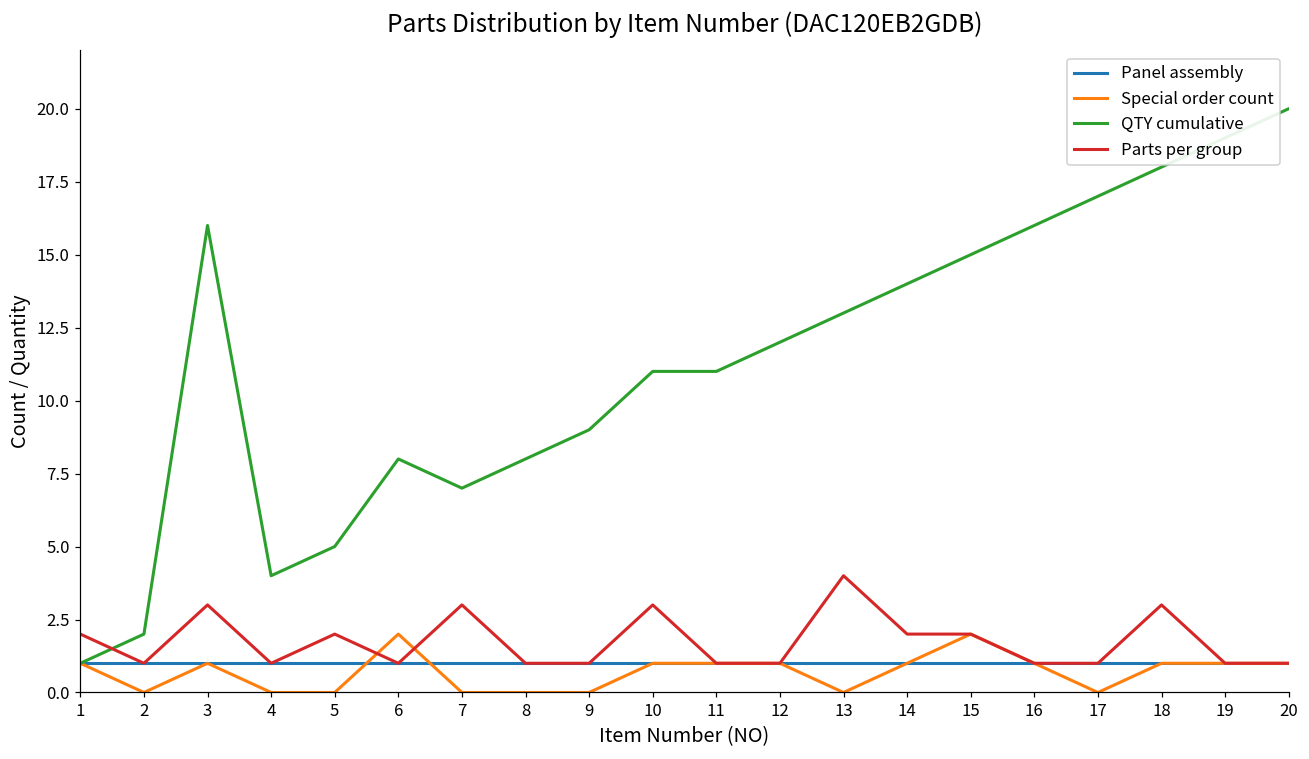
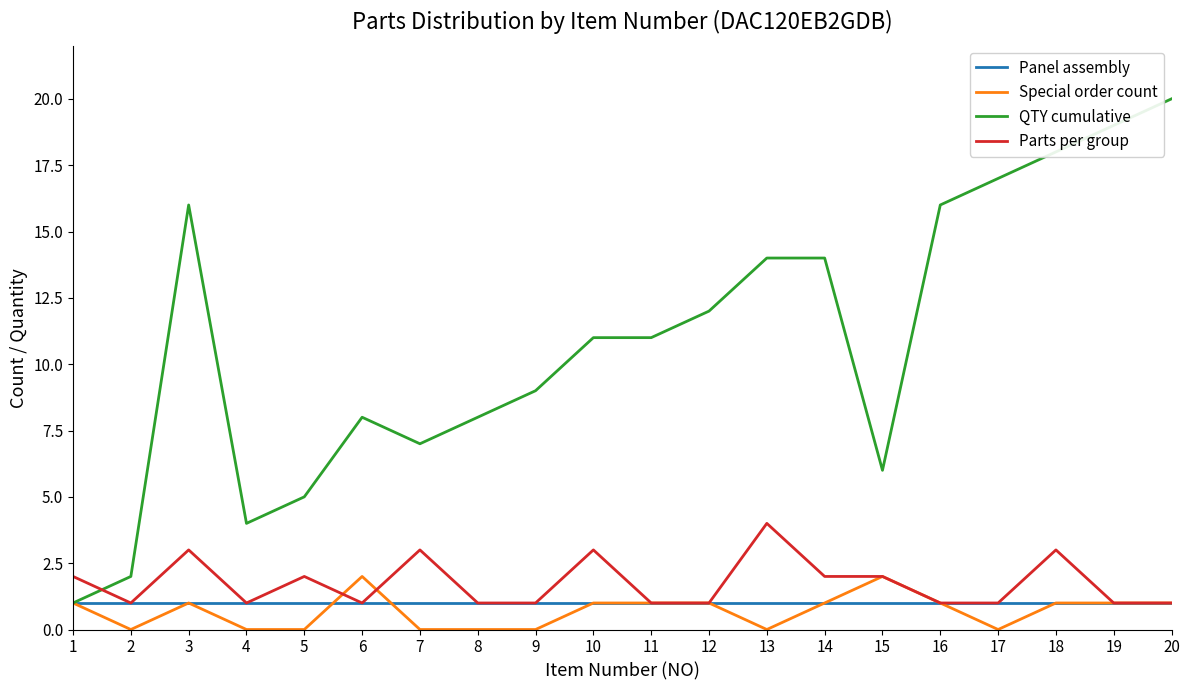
  {
    "Panel assembly": {
      "5": 1,
      "7": 1,
      "13": 1,
      "15": 1
    },
    "Special order count": {
      "2": 0,
      "4": 0,
      "5": 0,
      "6": 2,
      "7": 0,
      "8": 0,
      "9": 0,
      "13": 0,
      "17": 0
    },
    "QTY cumulative": {
      "2": 2,
      "3": 16,
      "4": 4,
      "5": 5,
      "6": 8,
      "7": 7,
      "8": 8,
      "9": 9,
      "10": 11,
      "11": 11,
      "12": 12,
-     "13": 13,
+     "13": 14,
      "14": 14,
-     "15": 15,
+     "15": 6,
      "16": 16,
      "17": 17,
      "20": 20
    },
    "Parts per group": {
      "1": 2,
      "3": 3,
      "5": 2,
      "7": 3,
      "10": 3,
      "13": 4,
      "14": 2,
      "18": 3
    }
  }
